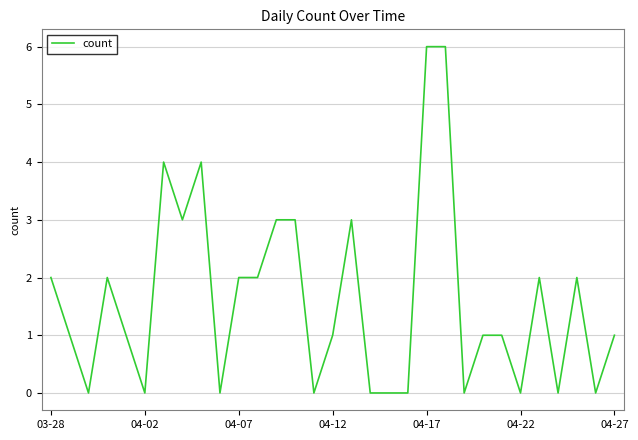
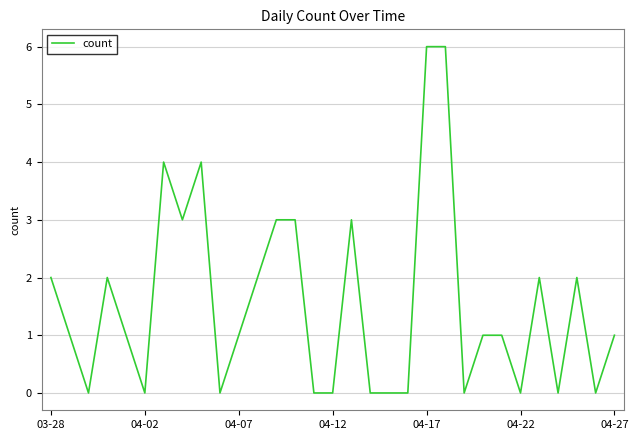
  {
    "03-28": 2,
    "04-02": 0,
-   "04-07": 2,
-   "04-12": 1,
+   "04-07": 1,
+   "04-12": 0,
    "04-17": 6,
    "04-22": 0,
    "04-27": 1
  }
